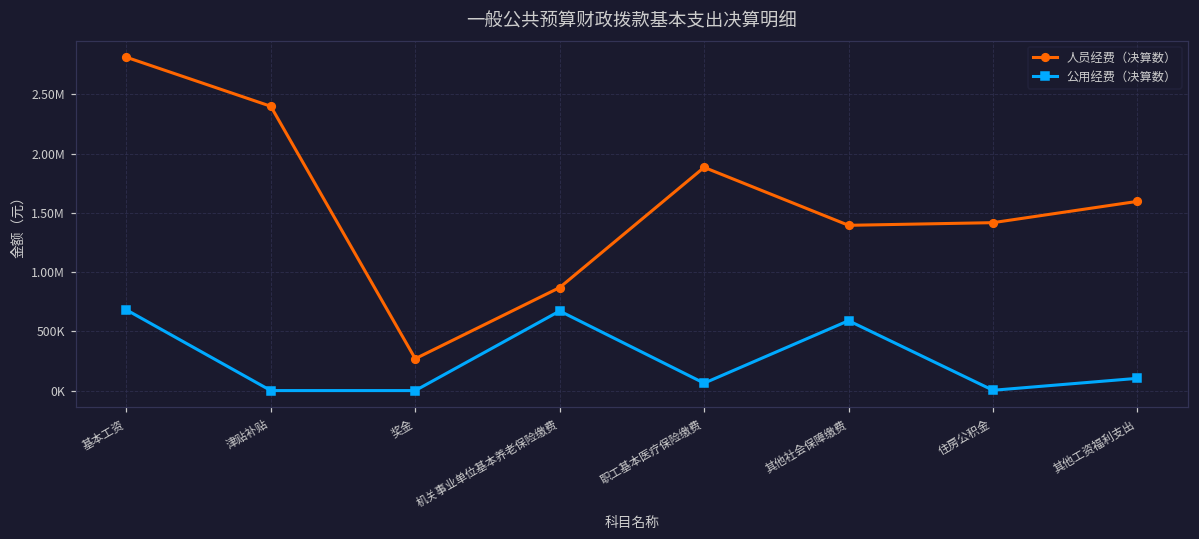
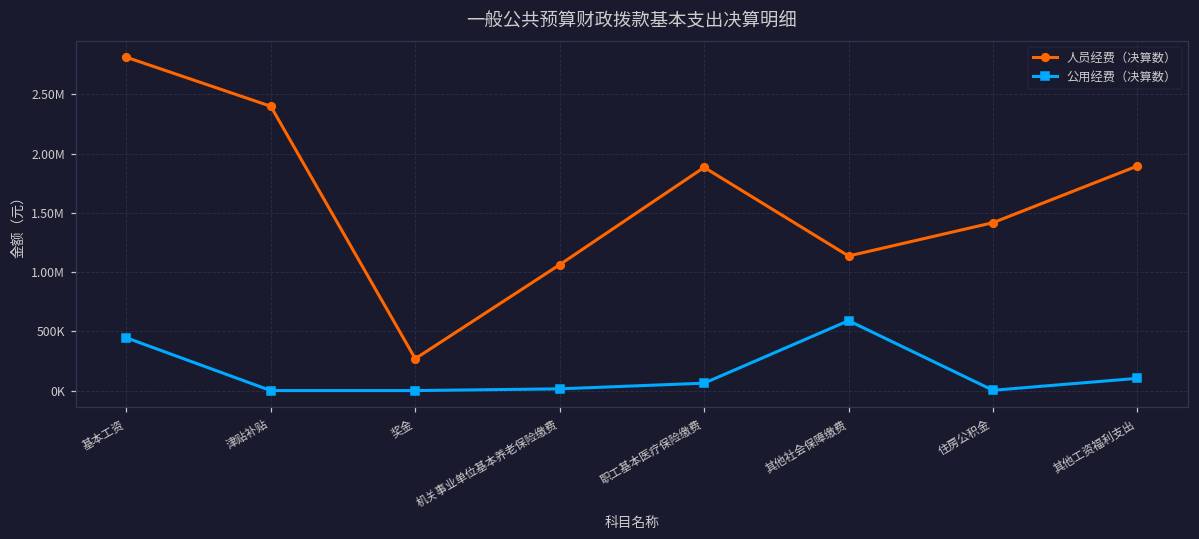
  {
    "人员经费（决算数）": {
      "基本工资": 2810000,
      "津贴补贴": 2400000,
      "奖金": 270000,
-     "机关事业单位基本养老保险缴费": 870000,
+     "机关事业单位基本养老保险缴费": 1060000,
      "职工基本医疗保险缴费": 1880000,
-     "其他社会保障缴费": 1390000,
+     "其他社会保障缴费": 1140000,
      "住房公积金": 1420000,
-     "其他工资福利支出": 1600000
+     "其他工资福利支出": 1900000
    },
    "公用经费（决算数）": {
-     "基本工资": 680000,
+     "基本工资": 450000,
      "津贴补贴": 0,
      "奖金": 0,
-     "机关事业单位基本养老保险缴费": 670000,
+     "机关事业单位基本养老保险缴费": 10000,
      "职工基本医疗保险缴费": 60000,
      "其他社会保障缴费": 590000,
      "住房公积金": 0,
      "其他工资福利支出": 100000
    }
  }
